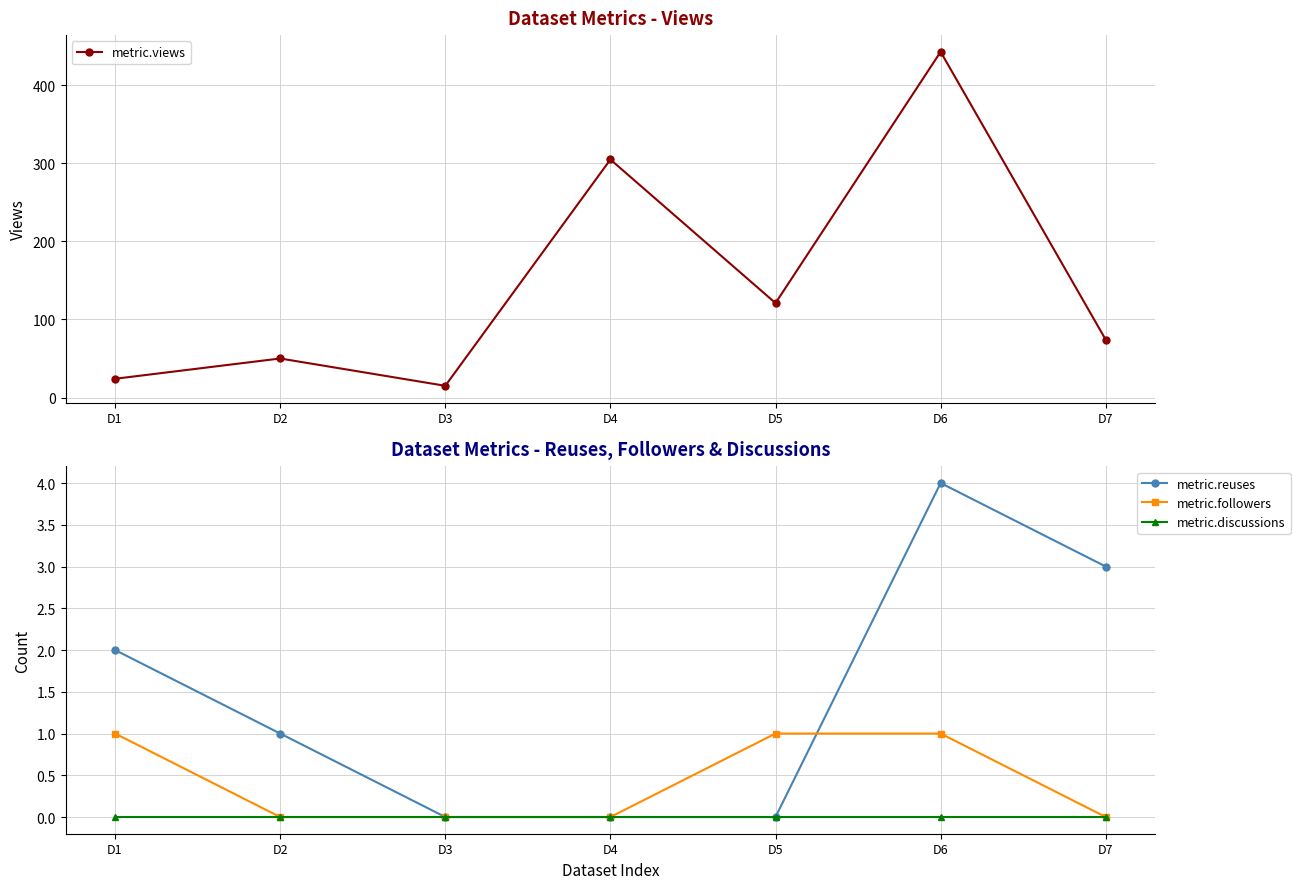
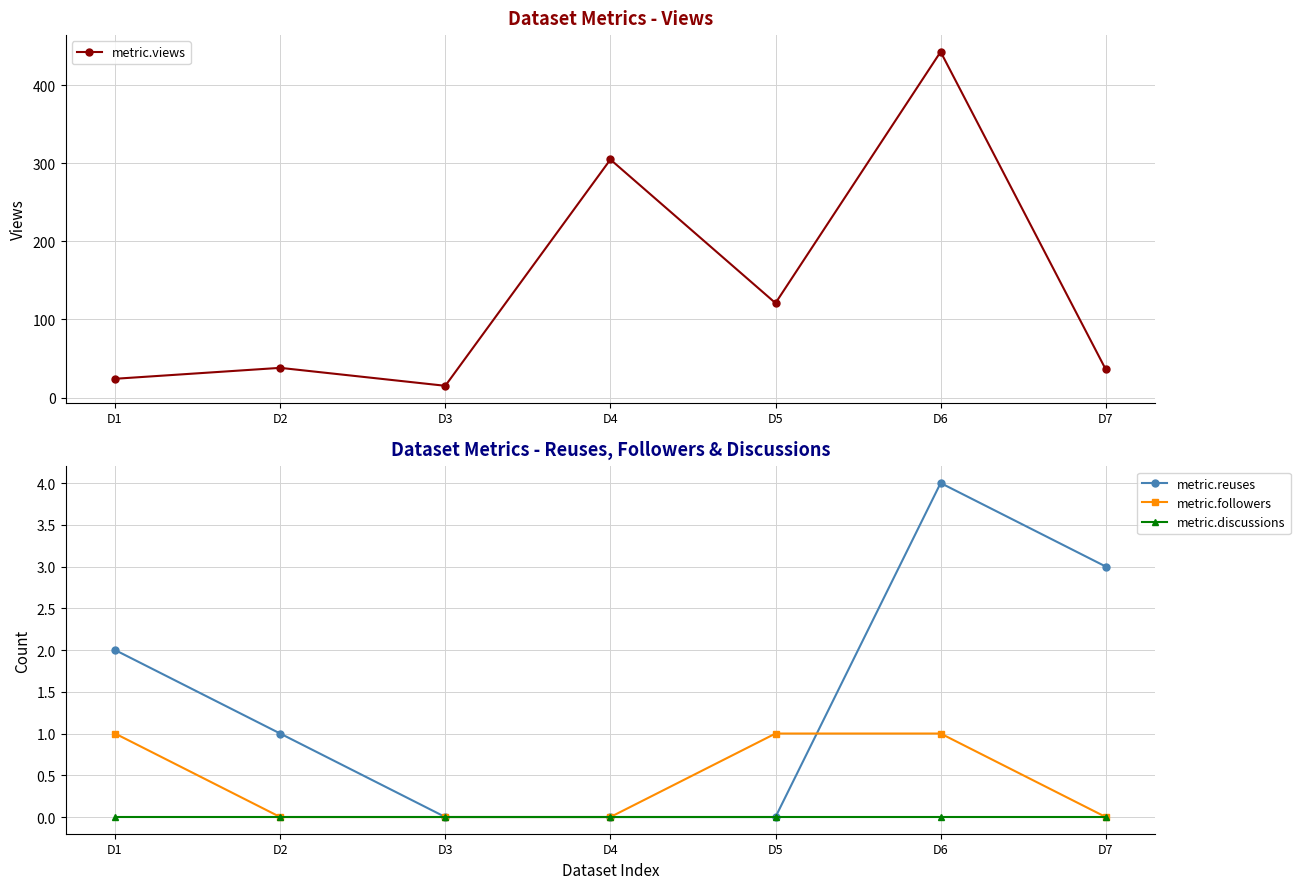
  {
    "Dataset Metrics - Views": {
      "D1": 20,
-     "D2": 50,
+     "D2": 40,
      "D3": 20,
      "D4": 310,
      "D5": 120,
      "D6": 440,
-     "D7": 70
+     "D7": 40
    },
    "Dataset Metrics - Reuses, Followers & Discussions": {
      "metric.reuses": {
        "D1": 2.0,
        "D2": 1.0,
        "D6": 4.0,
        "D7": 3.0
      },
      "metric.followers": {
        "D1": 1.0,
        "D5": 1.0,
        "D6": 1.0
      },
      "metric.discussions": {
        "D1": 0.0,
        "D6": 0.0
      }
    }
  }
